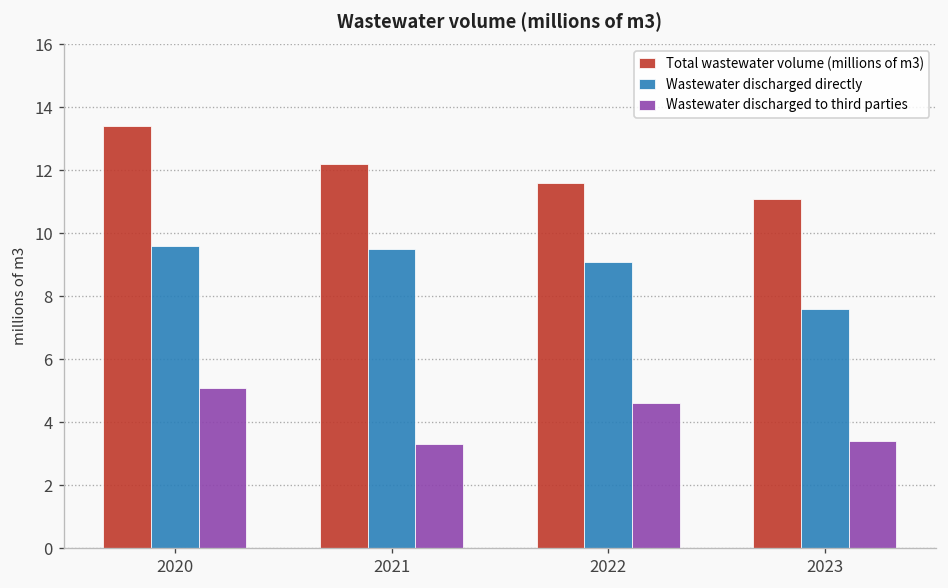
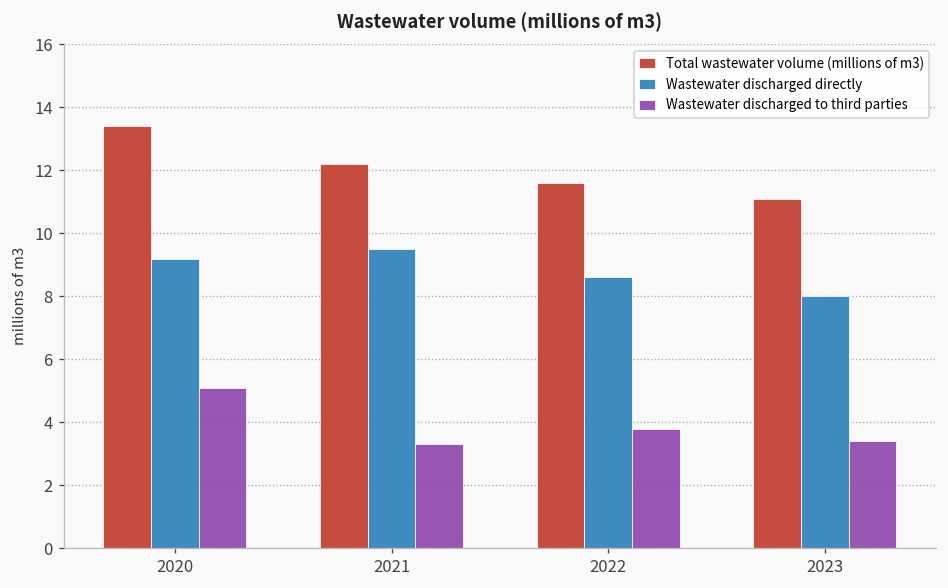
  {
    "Total wastewater volume (millions of m3)": {
      "2020": 13.4,
      "2021": 12.2,
      "2022": 11.6,
      "2023": 11.1
    },
    "Wastewater discharged directly": {
-     "2020": 9.6,
+     "2020": 9.2,
      "2021": 9.5,
-     "2022": 9.1,
-     "2023": 7.6
+     "2022": 8.6,
+     "2023": 8.0
    },
    "Wastewater discharged to third parties": {
      "2020": 5.1,
      "2021": 3.3,
-     "2022": 4.6,
+     "2022": 3.8,
      "2023": 3.4
    }
  }
